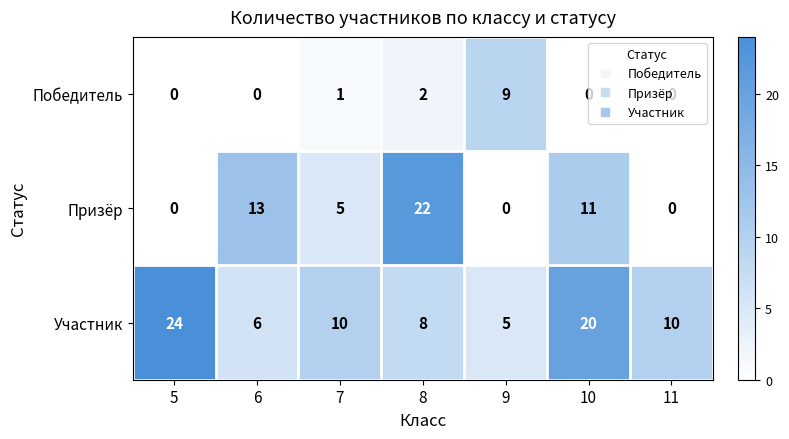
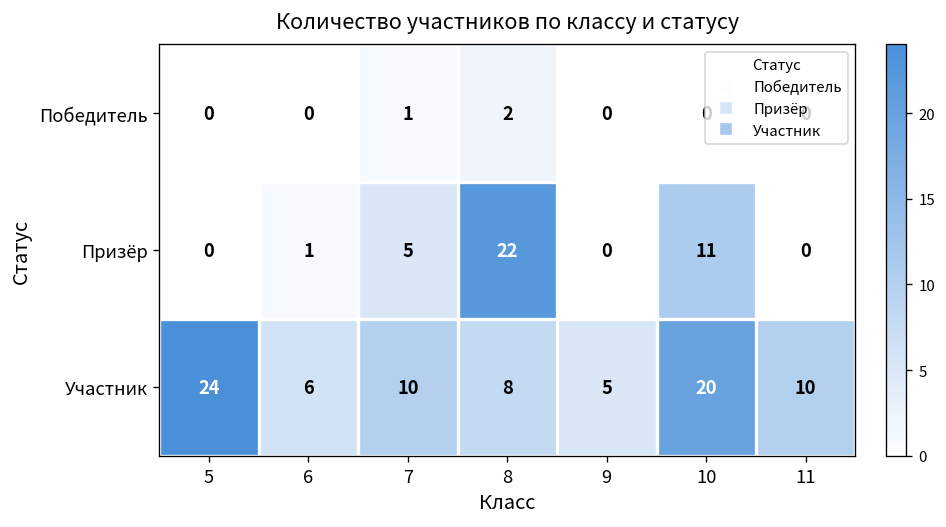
  {
    "Победитель": {
      "5": 0,
      "6": 0,
      "7": 1,
      "8": 2,
-     "9": 9
+     "9": 0
    },
    "Призёр": {
      "5": 0,
-     "6": 13,
+     "6": 1,
      "7": 5,
      "8": 22,
      "9": 0,
      "10": 11,
      "11": 0
    },
    "Участник": {
      "5": 24,
      "6": 6,
      "7": 10,
      "8": 8,
      "9": 5,
      "10": 20,
      "11": 10
    }
  }
